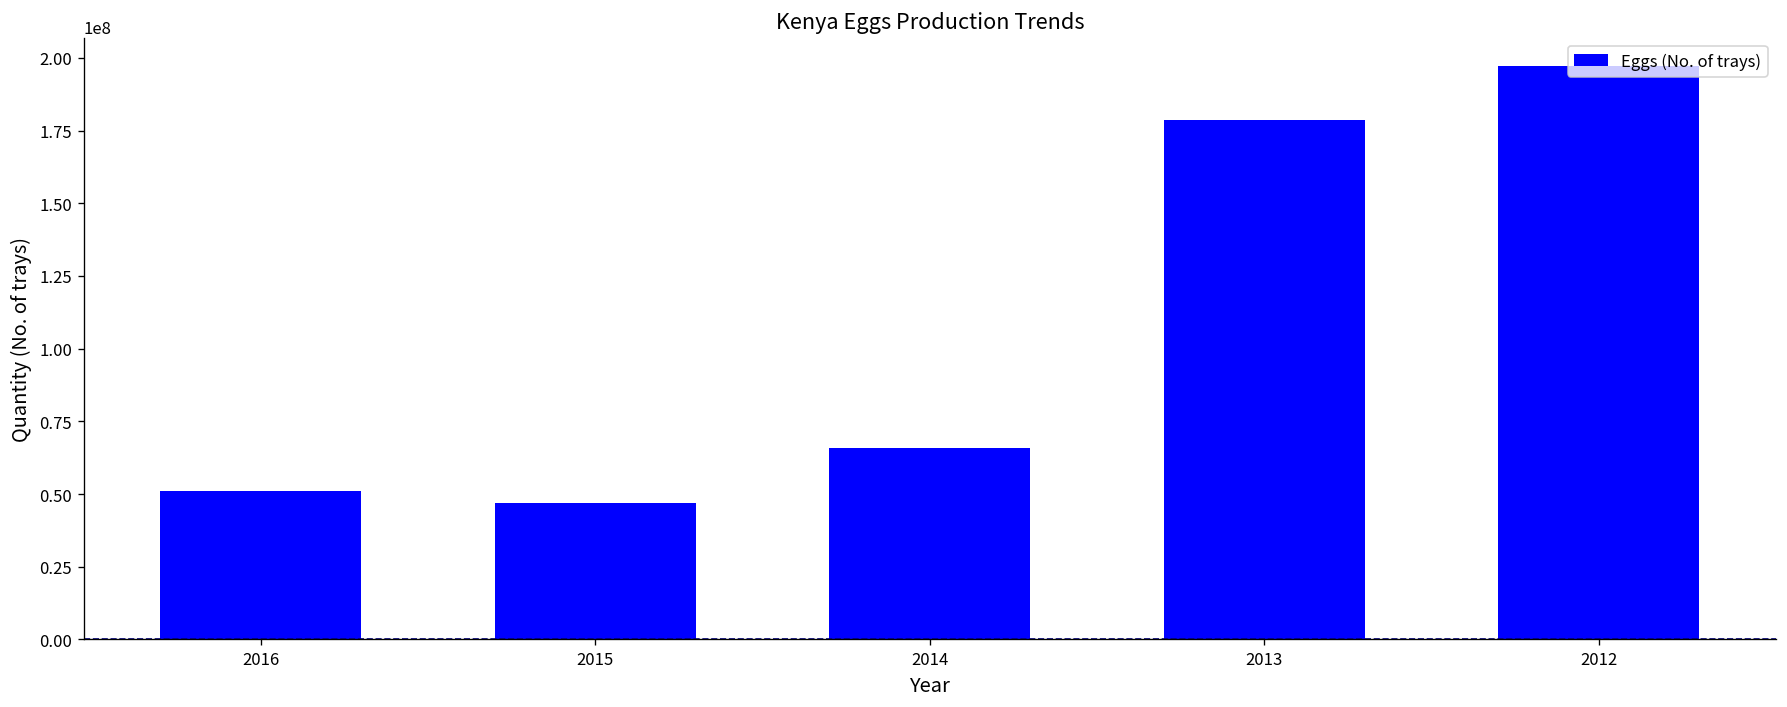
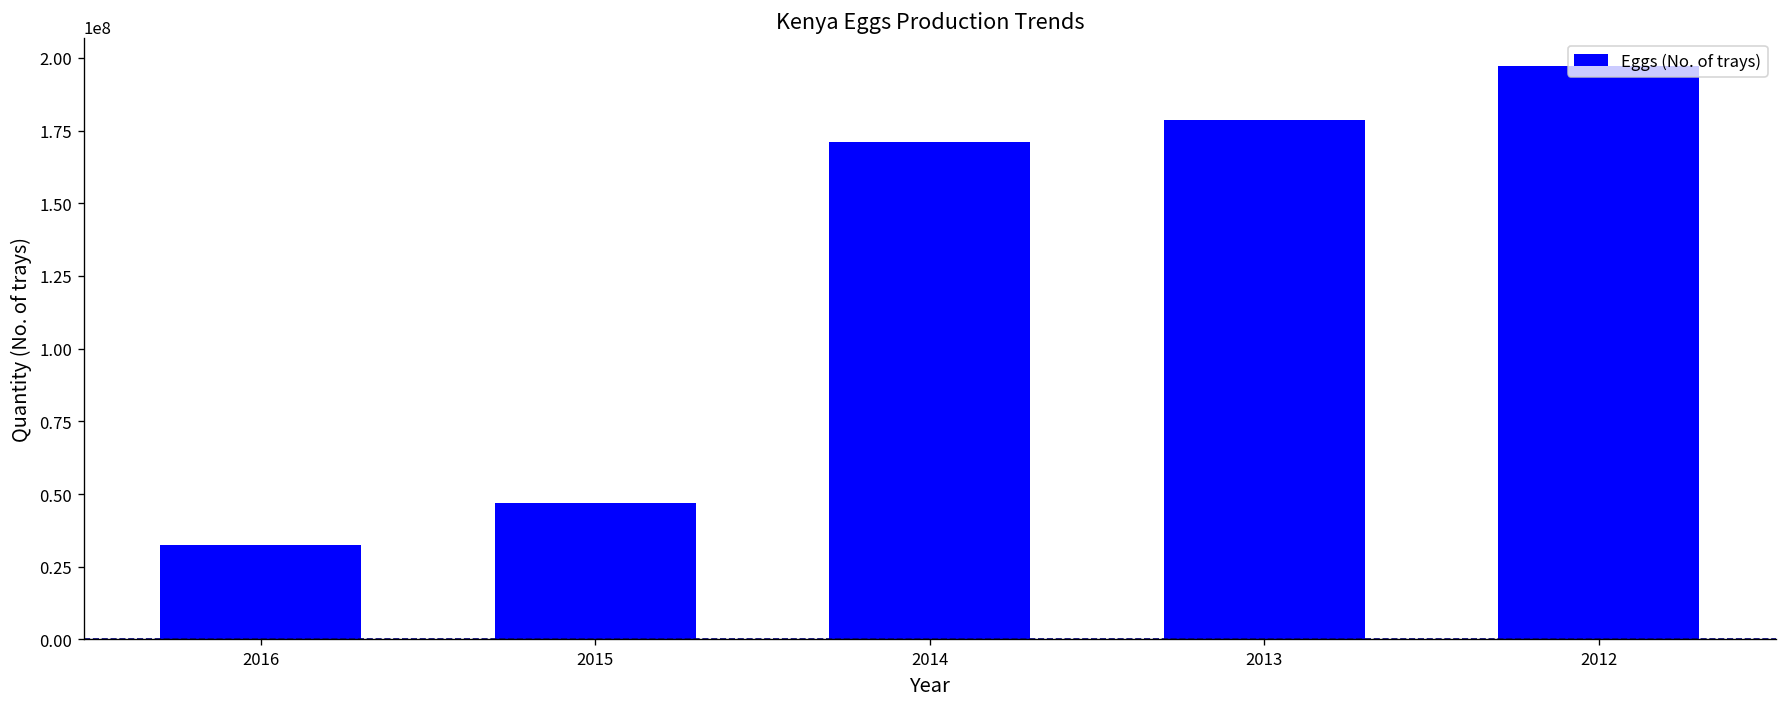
  {
-   "2016": 51000000,
+   "2016": 33000000,
    "2015": 47000000,
-   "2014": 66000000,
+   "2014": 171000000,
    "2013": 179000000
  }
